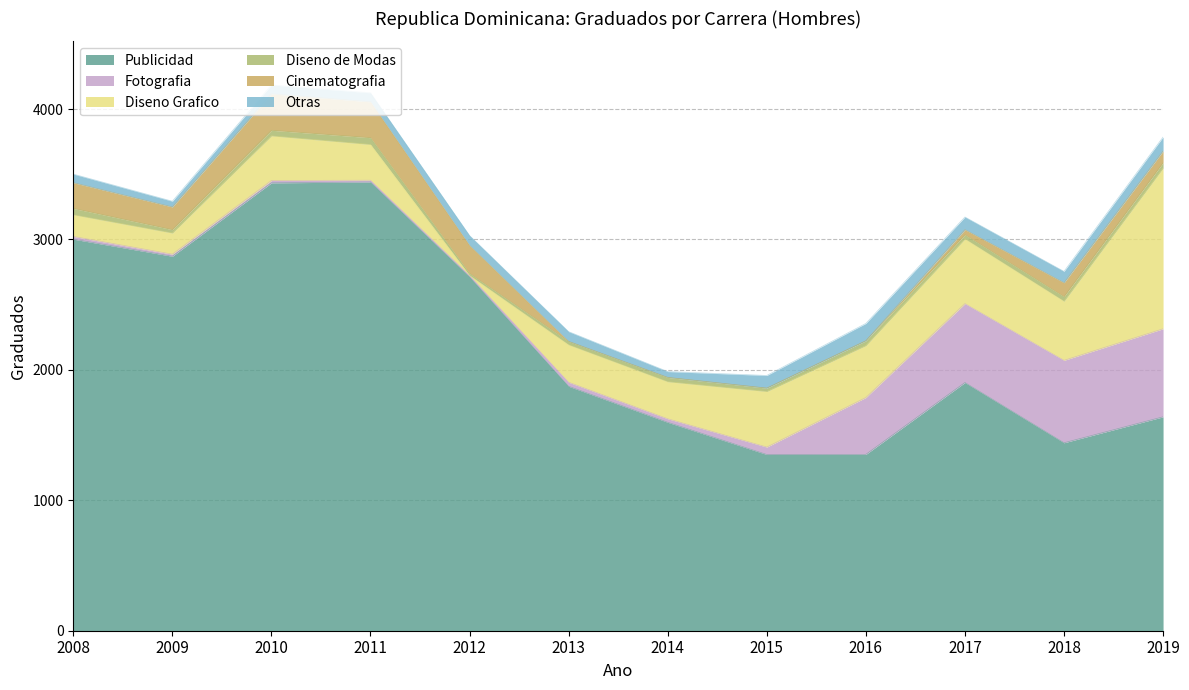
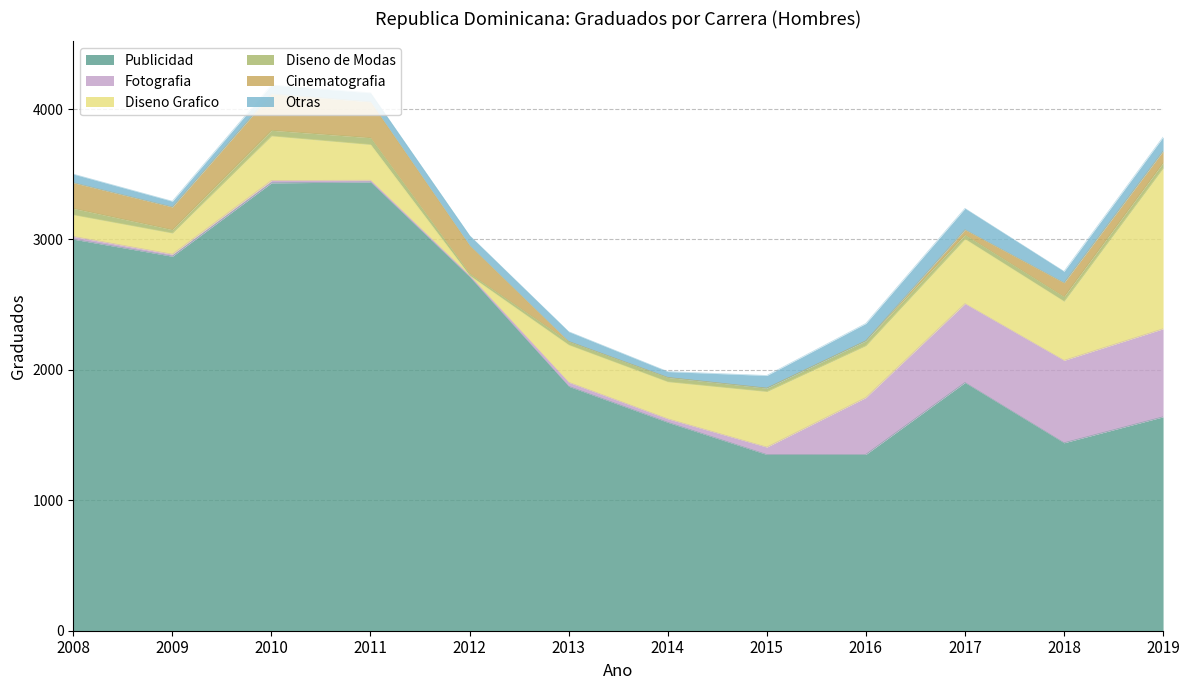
  {
    "Publicidad": {
      "2008": 3000,
      "2013": 1870,
      "2014": 1600,
      "2015": 1350,
      "2016": 1350,
      "2017": 1900,
      "2018": 1440,
      "2019": 1640
    },
    "Fotografia": {
      "2008": 20,
      "2013": 30,
      "2014": 30,
      "2015": 60,
      "2016": 440,
      "2017": 610,
      "2018": 630,
      "2019": 680
    },
    "Diseno Grafico": {
      "2008": 170,
      "2009": 160,
      "2010": 340,
      "2011": 270,
      "2013": 290,
      "2014": 280,
      "2015": 430,
      "2016": 400,
      "2017": 500,
      "2018": 450,
      "2019": 1230
    },
    "Otras": {
      "2008": 70,
      "2009": 40,
      "2012": 80,
      "2013": 80,
      "2014": 50,
      "2015": 100,
      "2016": 130,
-     "2017": 100,
+     "2017": 160,
      "2018": 90,
      "2019": 110
    }
  }
